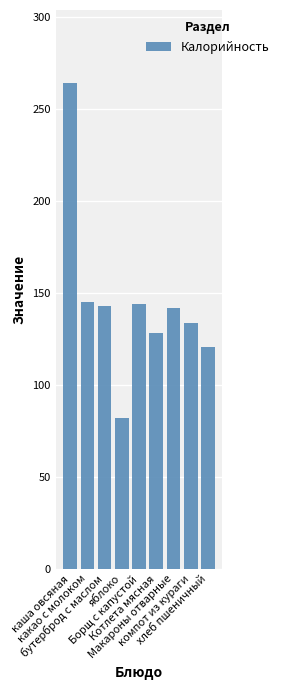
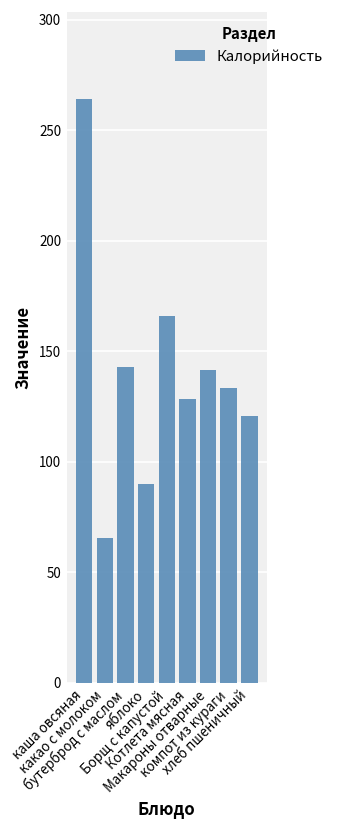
  {
    "каша овсяная": 264,
-   "какао с молоком": 145,
+   "какао с молоком": 66,
    "бутерброд с маслом": 143,
-   "яблоко": 82,
-   "Борщ с капустой": 144,
+   "яблоко": 90,
+   "Борщ с капустой": 166,
    "Котлета мясная": 128,
    "Макароны отварные": 142,
    "компот из кураги": 134,
    "хлеб пшеничный": 121
  }
